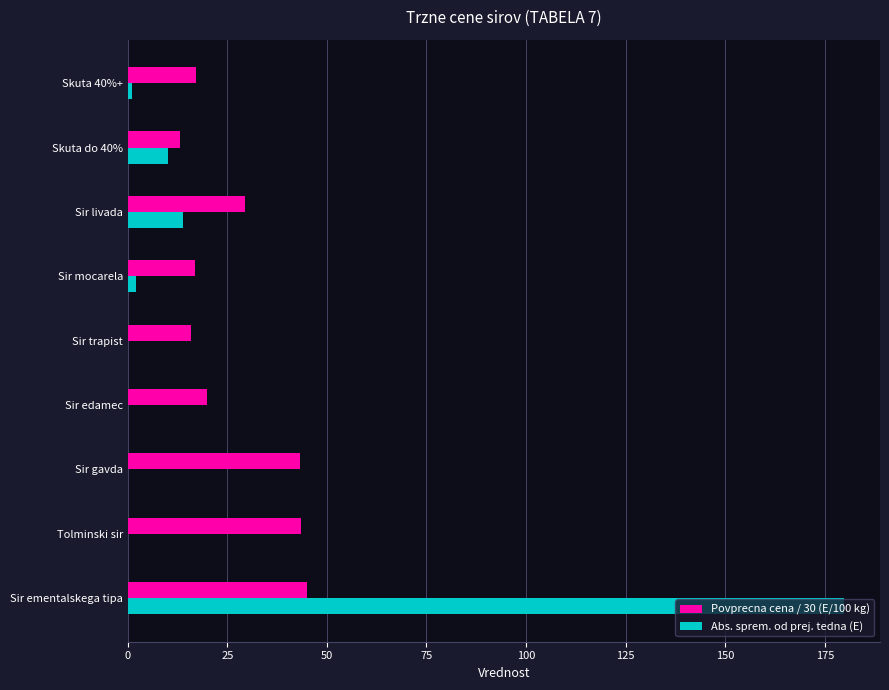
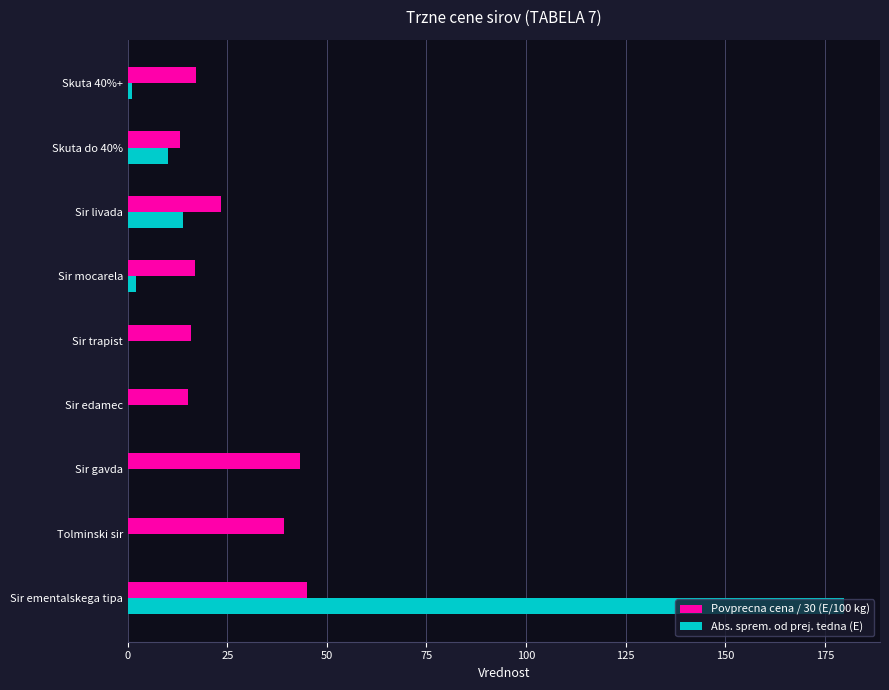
  {
    "Povprecna cena / 30 (E/100 kg)": {
      "Skuta 40%+": 17,
      "Skuta do 40%": 13,
-     "Sir livada": 29,
+     "Sir livada": 23,
      "Sir mocarela": 17,
      "Sir trapist": 16,
-     "Sir edamec": 20,
+     "Sir edamec": 15,
      "Sir gavda": 43,
-     "Tolminski sir": 43,
+     "Tolminski sir": 39,
      "Sir ementalskega tipa": 45
    },
    "Abs. sprem. od prej. tedna (E)": {
      "Skuta 40%+": 1,
      "Skuta do 40%": 10,
      "Sir livada": 14,
      "Sir mocarela": 2,
      "Sir trapist": 0,
      "Sir edamec": 0,
      "Sir gavda": 0,
      "Tolminski sir": 0
    }
  }
